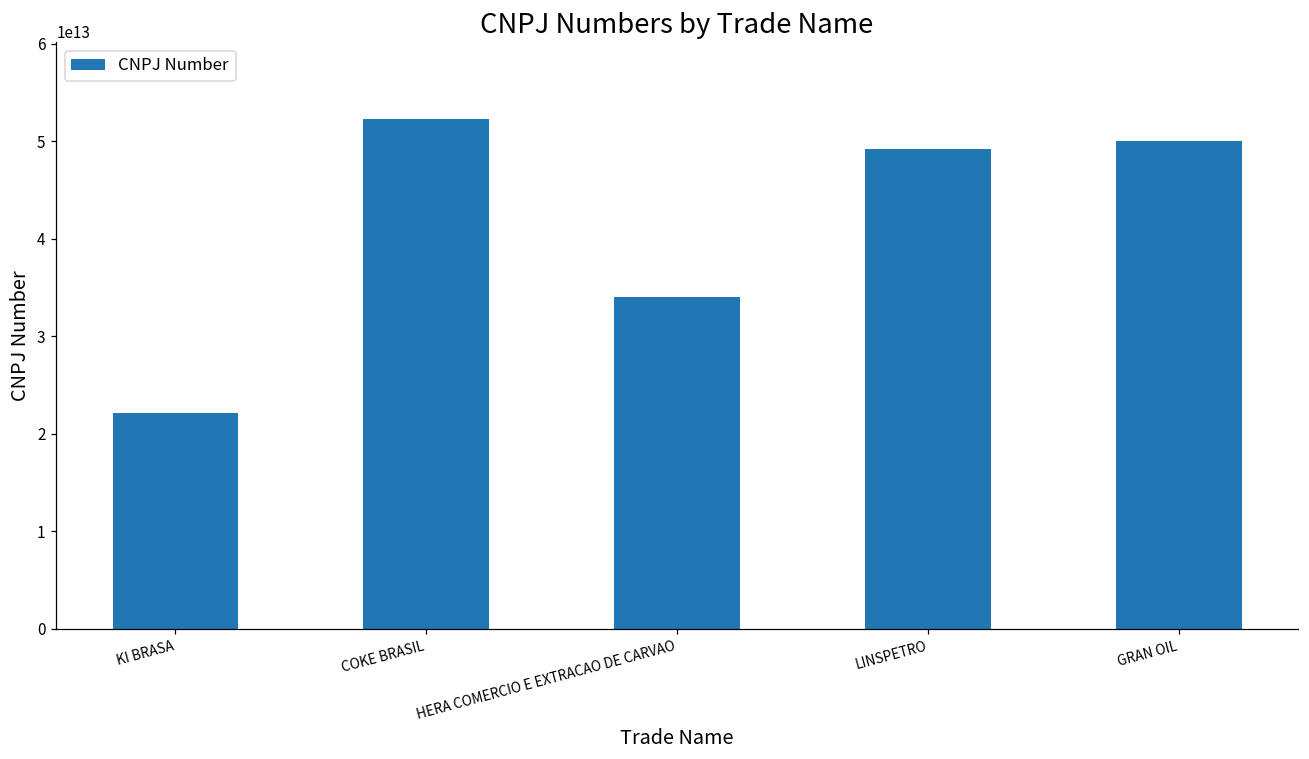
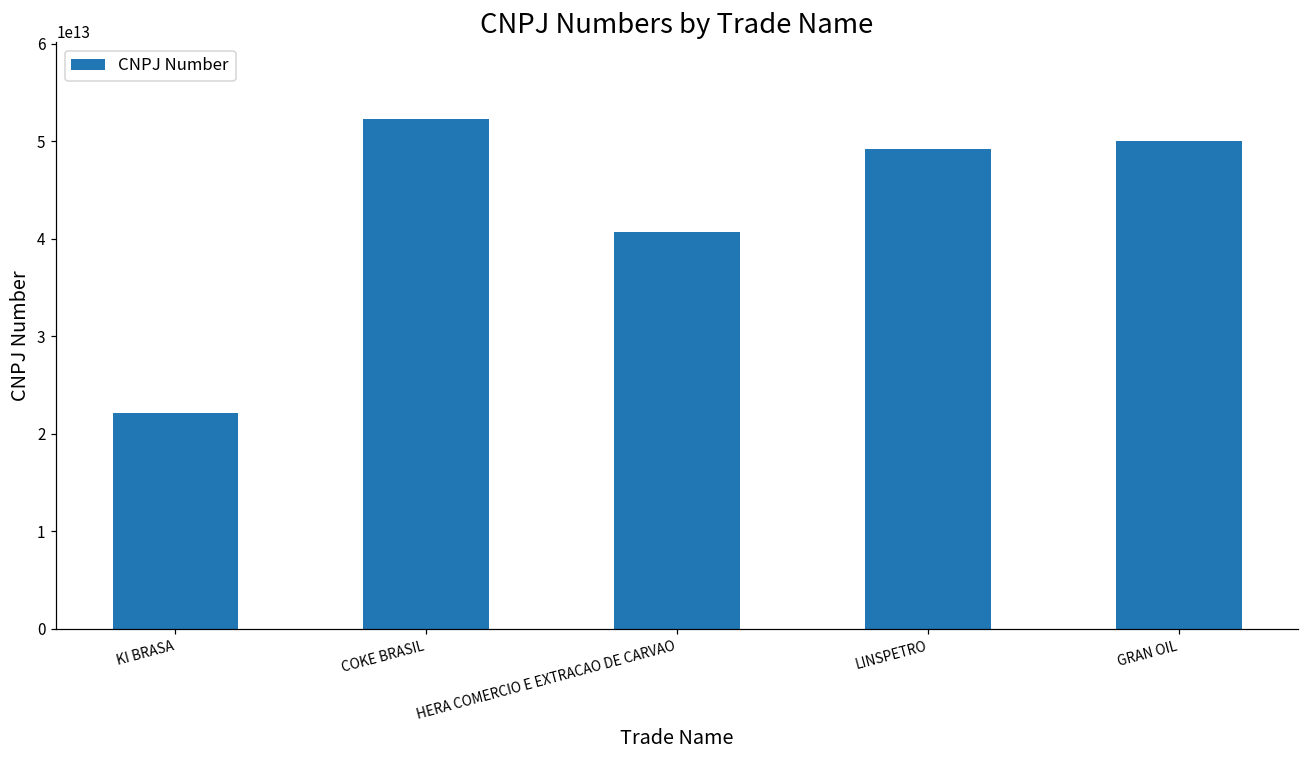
  {
    "KI BRASA": 22000000000000,
    "COKE BRASIL": 52000000000000,
-   "HERA COMERCIO E EXTRACAO DE CARVAO": 34000000000000,
+   "HERA COMERCIO E EXTRACAO DE CARVAO": 41000000000000,
    "LINSPETRO": 49000000000000,
    "GRAN OIL": 50000000000000
  }
